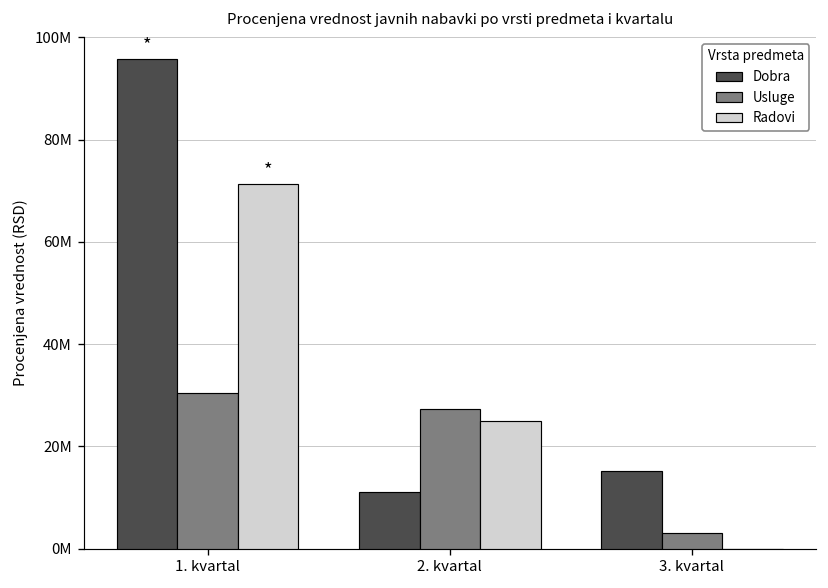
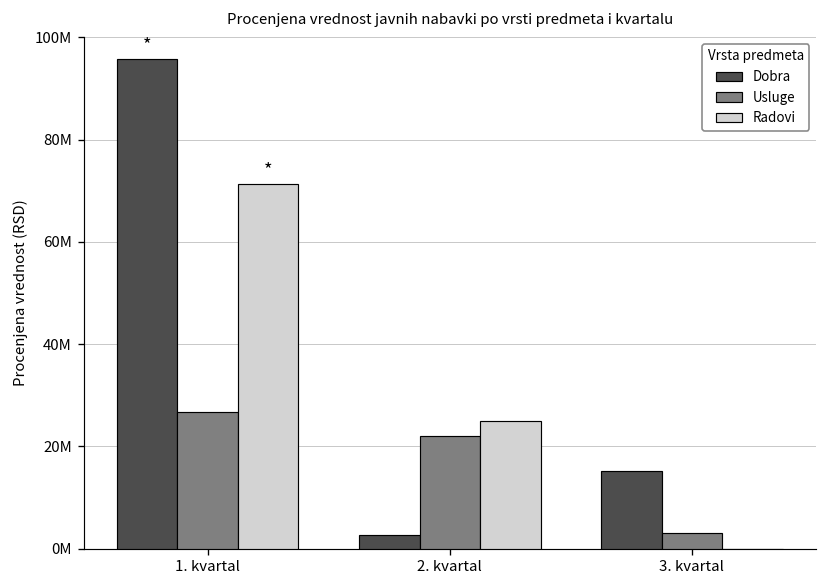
  {
    "Dobra": {
      "1. kvartal": 96000000,
-     "2. kvartal": 11000000,
+     "2. kvartal": 3000000,
      "3. kvartal": 15000000
    },
    "Usluge": {
-     "1. kvartal": 31000000,
-     "2. kvartal": 27000000,
+     "1. kvartal": 27000000,
+     "2. kvartal": 22000000,
      "3. kvartal": 3000000
    },
    "Radovi": {
      "1. kvartal": 71000000,
      "2. kvartal": 25000000,
      "3. kvartal": 0
    }
  }
